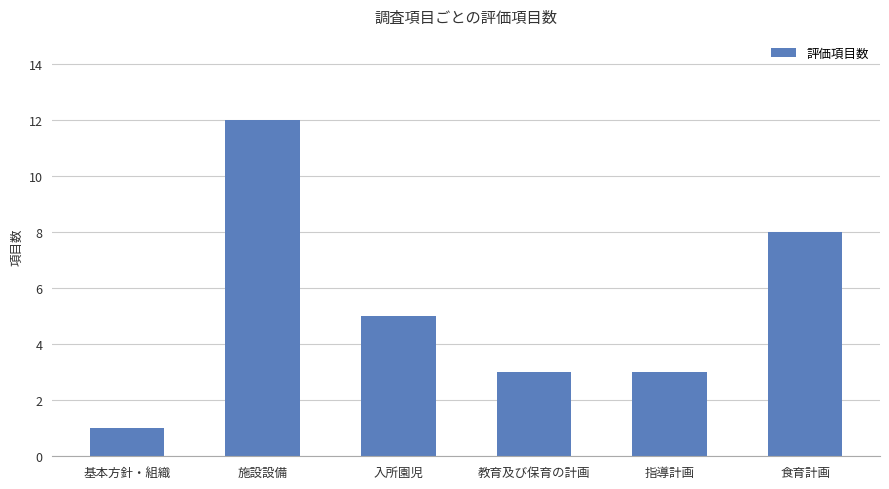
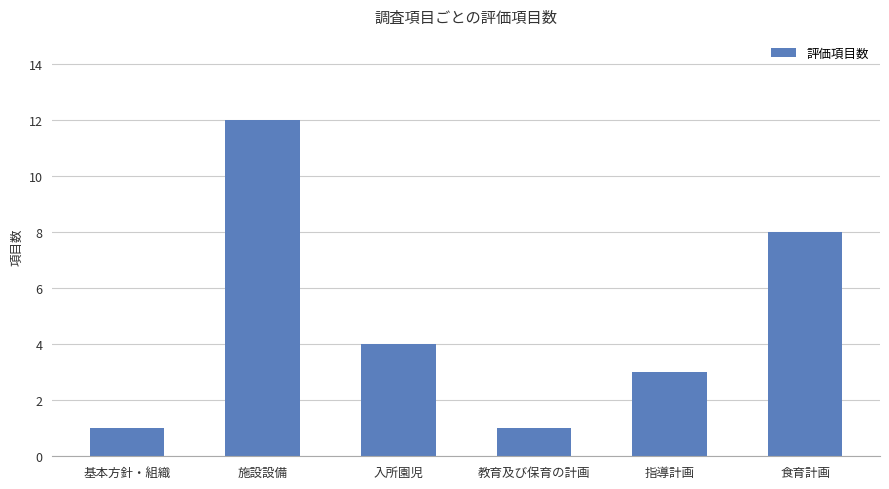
  {
    "基本方針・組織": 1,
    "施設設備": 12,
-   "入所園児": 5,
-   "教育及び保育の計画": 3,
+   "入所園児": 4,
+   "教育及び保育の計画": 1,
    "指導計画": 3,
    "食育計画": 8
  }
